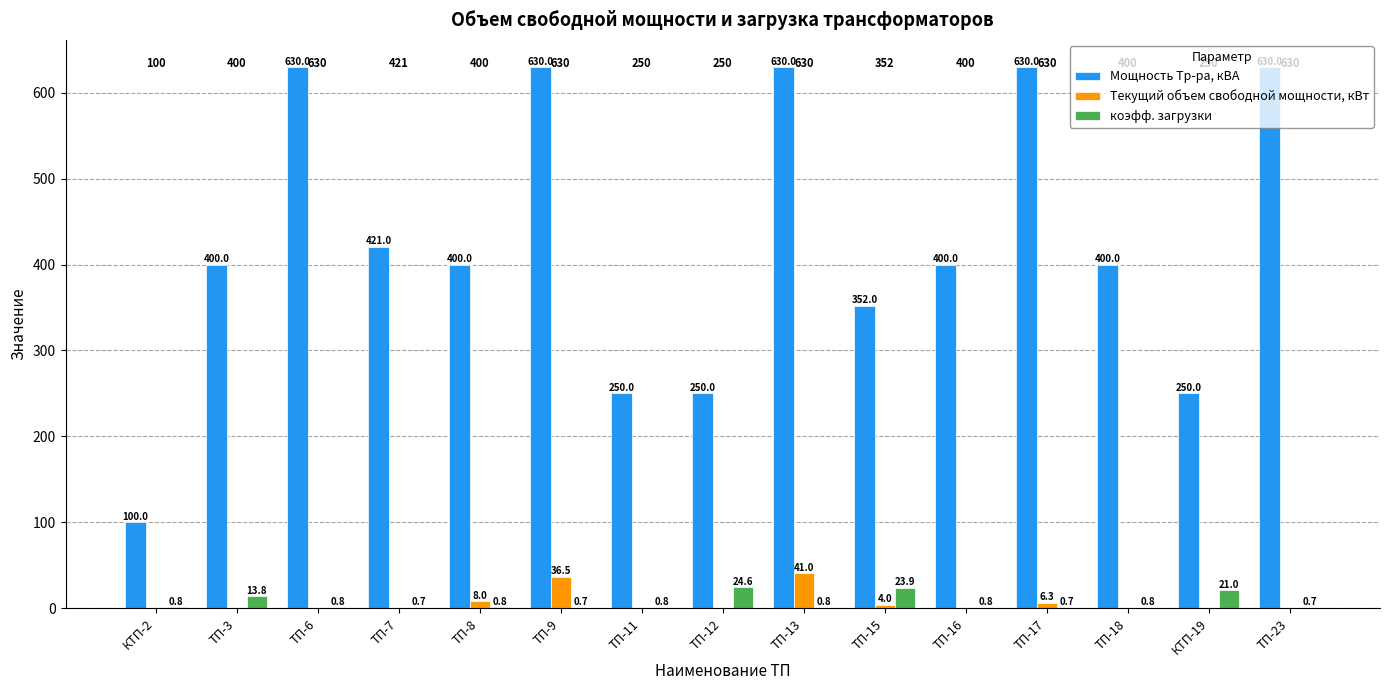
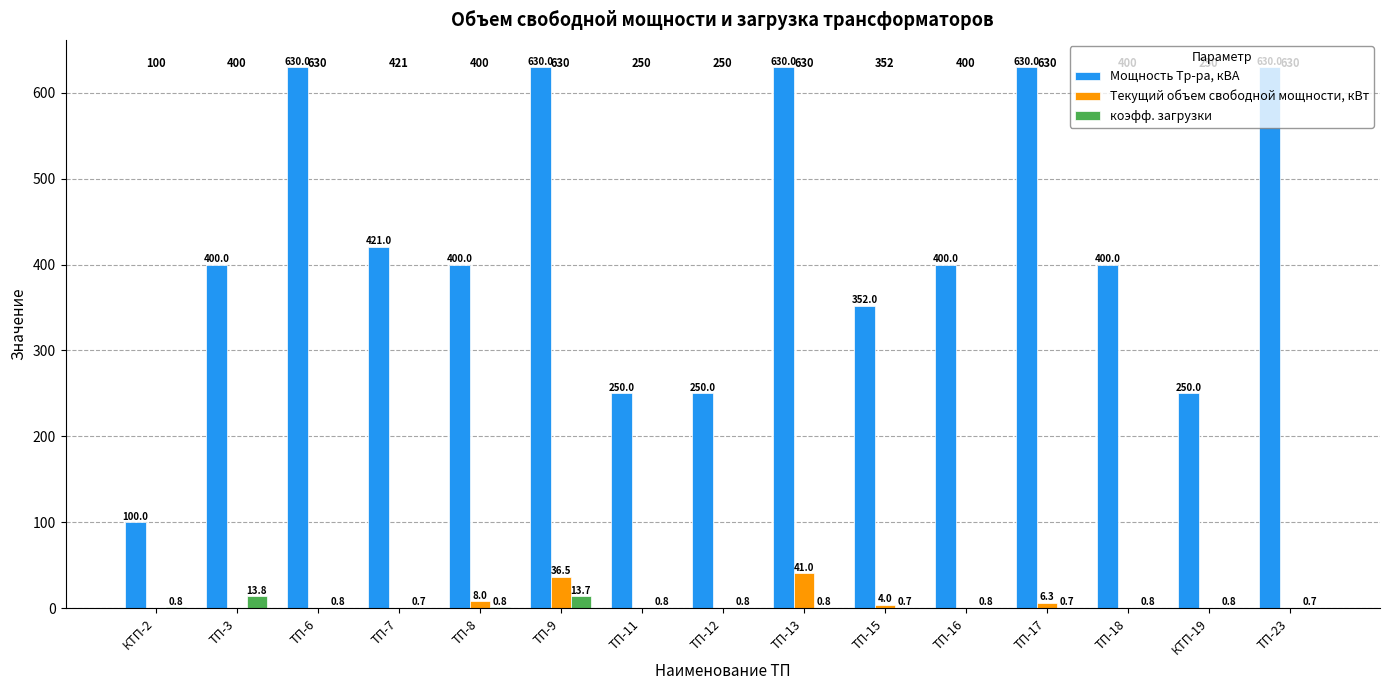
  {
    "Мощность Тр-ра, кВА": {
      "КТП-2": 100.0,
      "ТП-3": 400.0,
      "ТП-6": 630.0,
      "ТП-7": 421.0,
      "ТП-8": 400.0,
      "ТП-9": 630.0,
      "ТП-11": 250.0,
      "ТП-12": 250.0,
      "ТП-13": 630.0,
      "ТП-15": 352.0,
      "ТП-16": 400.0,
      "ТП-17": 630.0,
      "ТП-18": 400.0,
      "КТП-19": 250.0
    },
    "Текущий объем свободной мощности, кВт": {
      "ТП-8": 8.0,
      "ТП-9": 36.5,
      "ТП-13": 41.0,
      "ТП-15": 4.0,
      "ТП-17": 6.3
    },
    "коэфф. загрузки": {
      "КТП-2": 0.8,
      "ТП-3": 13.8,
      "ТП-6": 0.8,
      "ТП-7": 0.7,
      "ТП-8": 0.8,
-     "ТП-9": 0.7,
+     "ТП-9": 13.7,
      "ТП-11": 0.8,
-     "ТП-12": 24.6,
+     "ТП-12": 0.8,
      "ТП-13": 0.8,
-     "ТП-15": 23.9,
+     "ТП-15": 0.7,
      "ТП-16": 0.8,
      "ТП-17": 0.7,
      "ТП-18": 0.8,
-     "КТП-19": 21.0,
+     "КТП-19": 0.8,
      "ТП-23": 0.7
    }
  }
